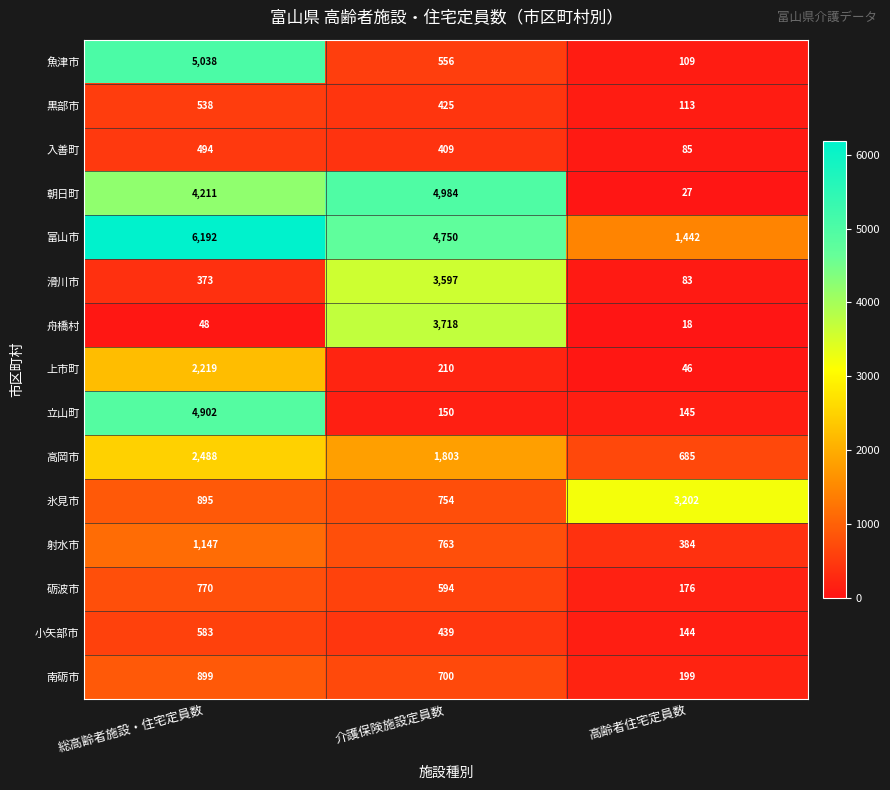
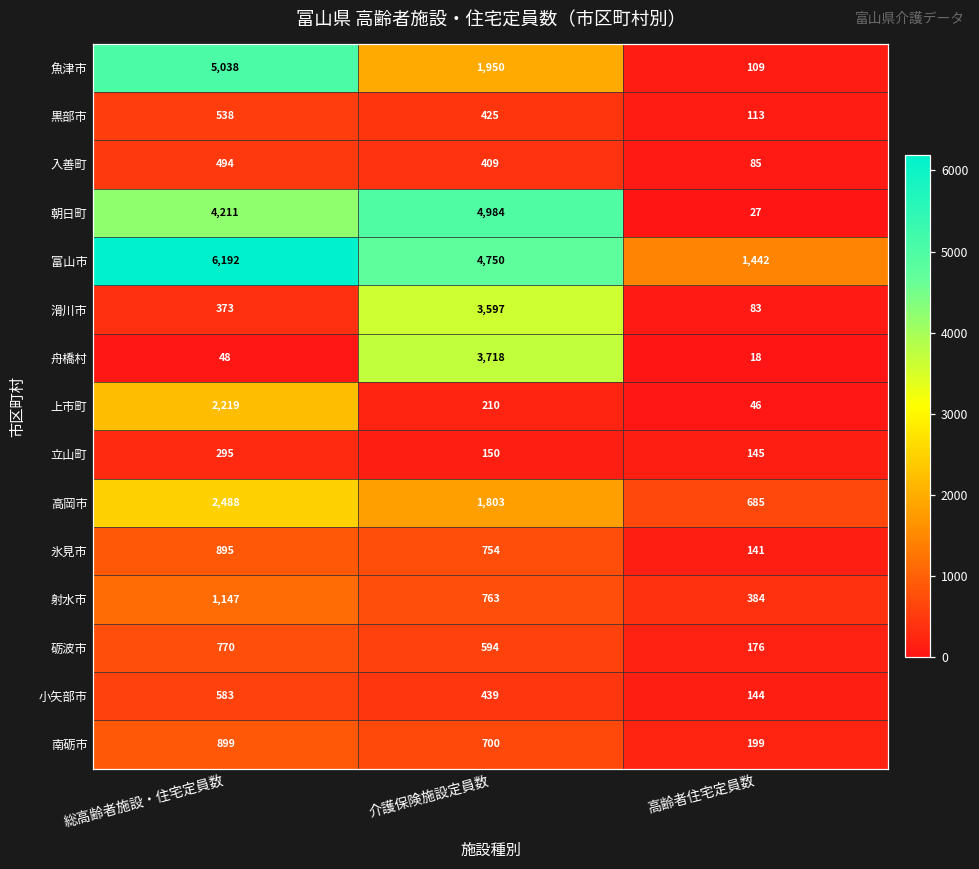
  {
    "魚津市": {
      "総高齢者施設・住宅定員数": "5,038",
-     "介護保険施設定員数": "556",
+     "介護保険施設定員数": "1,950",
      "高齢者住宅定員数": "109"
    },
    "黒部市": {
      "総高齢者施設・住宅定員数": "538",
      "介護保険施設定員数": "425",
      "高齢者住宅定員数": "113"
    },
    "入善町": {
      "総高齢者施設・住宅定員数": "494",
      "介護保険施設定員数": "409",
      "高齢者住宅定員数": "85"
    },
    "朝日町": {
      "総高齢者施設・住宅定員数": "4,211",
      "介護保険施設定員数": "4,984",
      "高齢者住宅定員数": "27"
    },
    "富山市": {
      "総高齢者施設・住宅定員数": "6,192",
      "介護保険施設定員数": "4,750",
      "高齢者住宅定員数": "1,442"
    },
    "滑川市": {
      "総高齢者施設・住宅定員数": "373",
      "介護保険施設定員数": "3,597",
      "高齢者住宅定員数": "83"
    },
    "舟橋村": {
      "総高齢者施設・住宅定員数": "48",
      "介護保険施設定員数": "3,718",
      "高齢者住宅定員数": "18"
    },
    "上市町": {
      "総高齢者施設・住宅定員数": "2,219",
      "介護保険施設定員数": "210",
      "高齢者住宅定員数": "46"
    },
    "立山町": {
-     "総高齢者施設・住宅定員数": "4,902",
+     "総高齢者施設・住宅定員数": "295",
      "介護保険施設定員数": "150",
      "高齢者住宅定員数": "145"
    },
    "高岡市": {
      "総高齢者施設・住宅定員数": "2,488",
      "介護保険施設定員数": "1,803",
      "高齢者住宅定員数": "685"
    },
    "氷見市": {
      "総高齢者施設・住宅定員数": "895",
      "介護保険施設定員数": "754",
-     "高齢者住宅定員数": "3,202"
+     "高齢者住宅定員数": "141"
    },
    "射水市": {
      "総高齢者施設・住宅定員数": "1,147",
      "介護保険施設定員数": "763",
      "高齢者住宅定員数": "384"
    },
    "砺波市": {
      "総高齢者施設・住宅定員数": "770",
      "介護保険施設定員数": "594",
      "高齢者住宅定員数": "176"
    },
    "小矢部市": {
      "総高齢者施設・住宅定員数": "583",
      "介護保険施設定員数": "439",
      "高齢者住宅定員数": "144"
    },
    "南砺市": {
      "総高齢者施設・住宅定員数": "899",
      "介護保険施設定員数": "700",
      "高齢者住宅定員数": "199"
    }
  }
